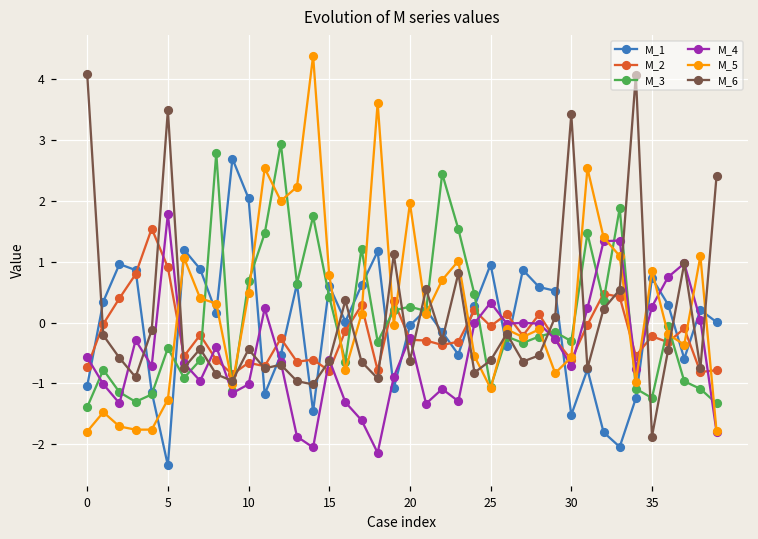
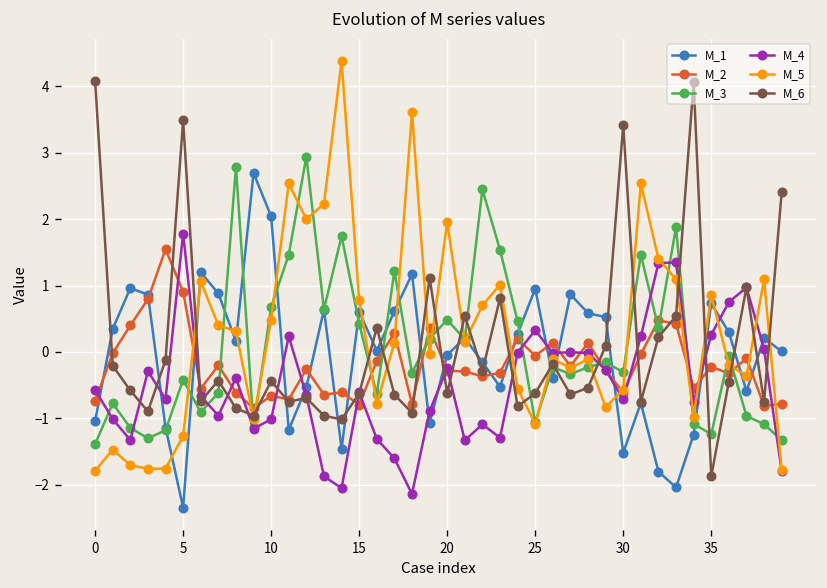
  {
    "M_1": {
      "0": -1.0,
      "5": -2.3,
      "10": 2.0,
      "15": 0.6,
      "20": 0.0,
      "25": 1.0,
      "30": -1.5,
      "35": 0.7
    },
    "M_2": {
      "0": -0.7,
      "5": 0.9,
      "10": -0.7,
      "15": -0.8,
      "25": -0.1,
      "35": -0.2
    },
    "M_3": {
      "0": -1.4,
      "5": -0.4,
      "10": 0.7,
      "15": 0.4,
-     "20": 0.3,
+     "20": 0.5,
      "30": -0.3,
      "35": -1.2
    },
    "M_4": {
      "0": -0.6,
      "5": 1.8,
      "10": -1.0,
      "25": 0.3,
      "30": -0.7,
      "35": 0.3
    },
    "M_5": {
      "0": -1.8,
      "5": -1.3,
      "10": 0.5,
      "15": 0.8,
      "20": 2.0,
      "35": 0.9
    },
    "M_6": {
      "0": 4.1,
      "5": 3.5,
      "10": -0.4,
      "20": -0.6,
      "25": -0.6,
      "30": 3.4,
      "35": -1.9
    }
  }
